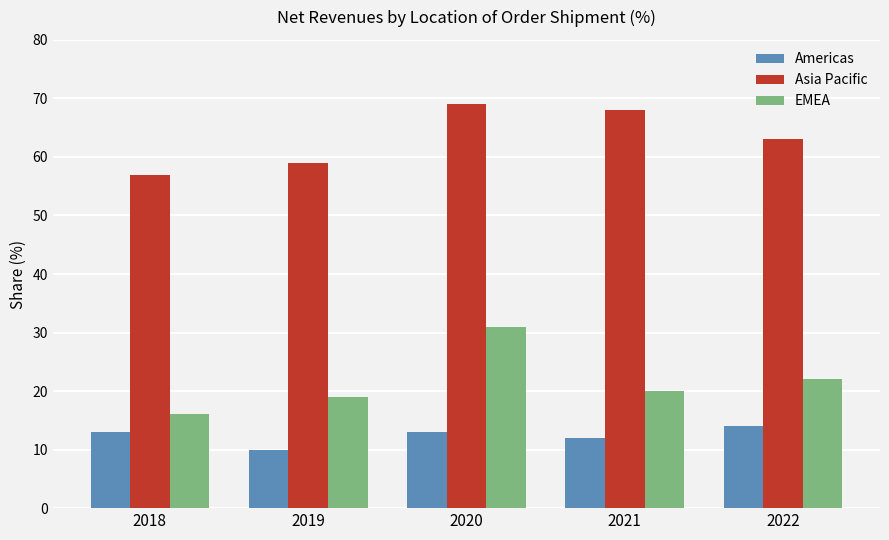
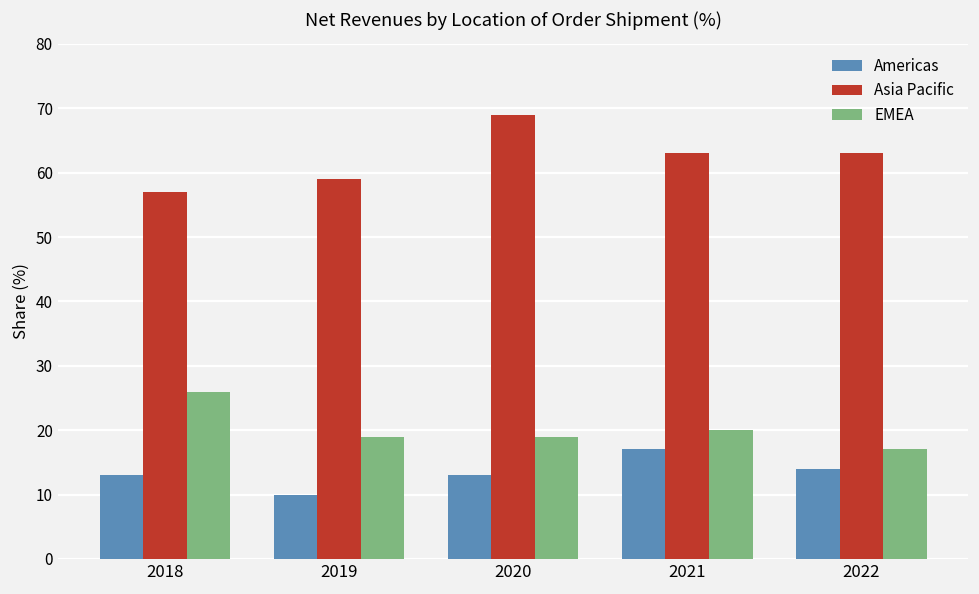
  {
    "Americas": {
      "2018": 13,
      "2019": 10,
      "2020": 13,
-     "2021": 12,
+     "2021": 17,
      "2022": 14
    },
    "Asia Pacific": {
      "2018": 57,
      "2019": 59,
      "2020": 69,
-     "2021": 68,
+     "2021": 63,
      "2022": 63
    },
    "EMEA": {
-     "2018": 16,
+     "2018": 26,
      "2019": 19,
-     "2020": 31,
+     "2020": 19,
      "2021": 20,
-     "2022": 22
+     "2022": 17
    }
  }
